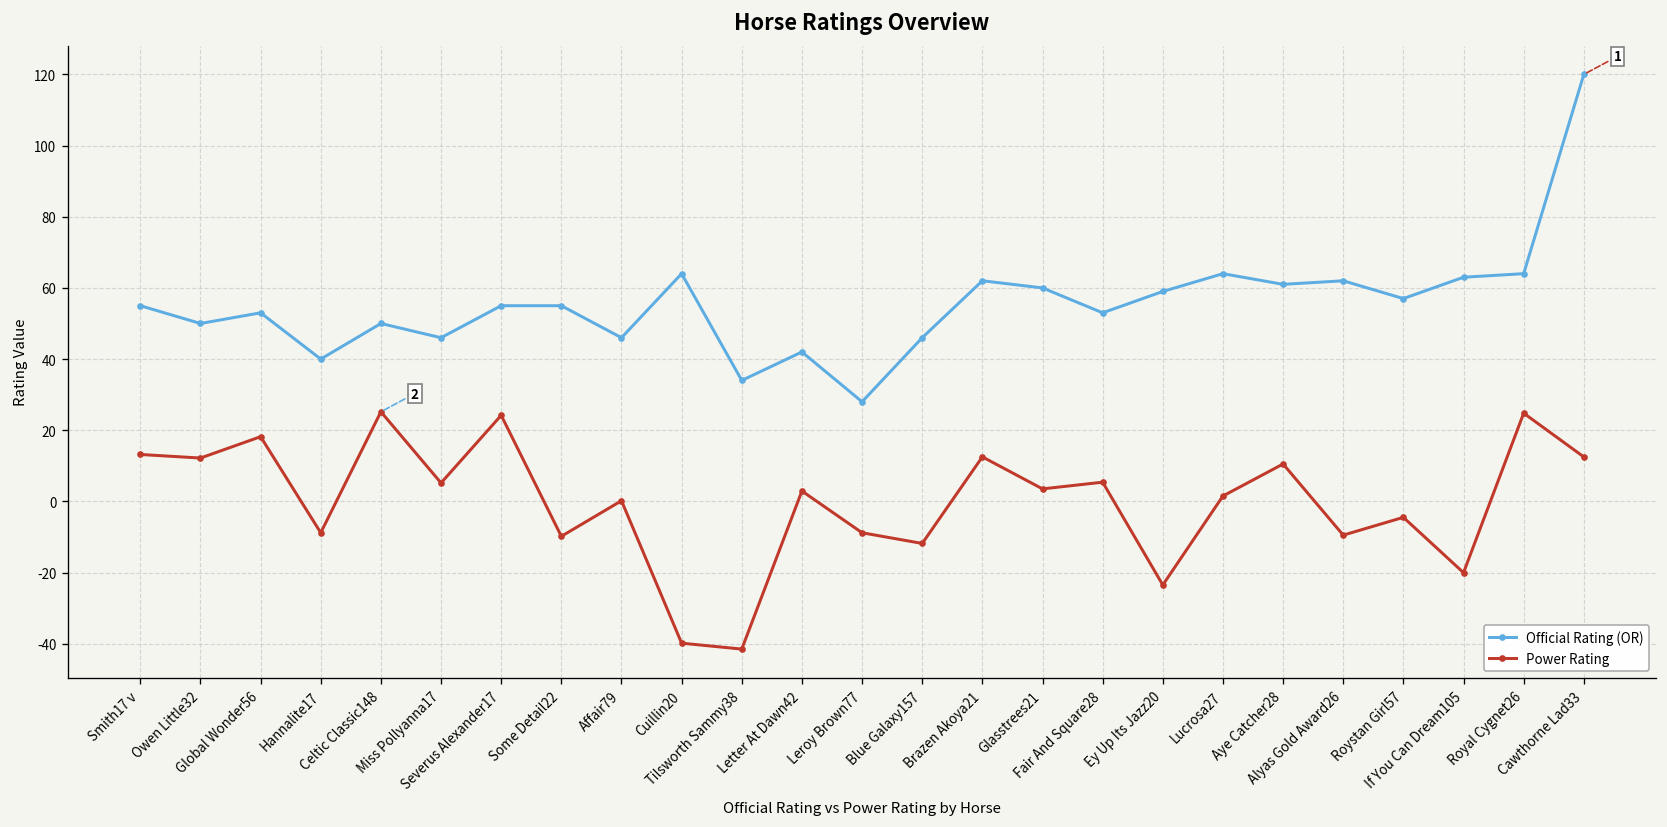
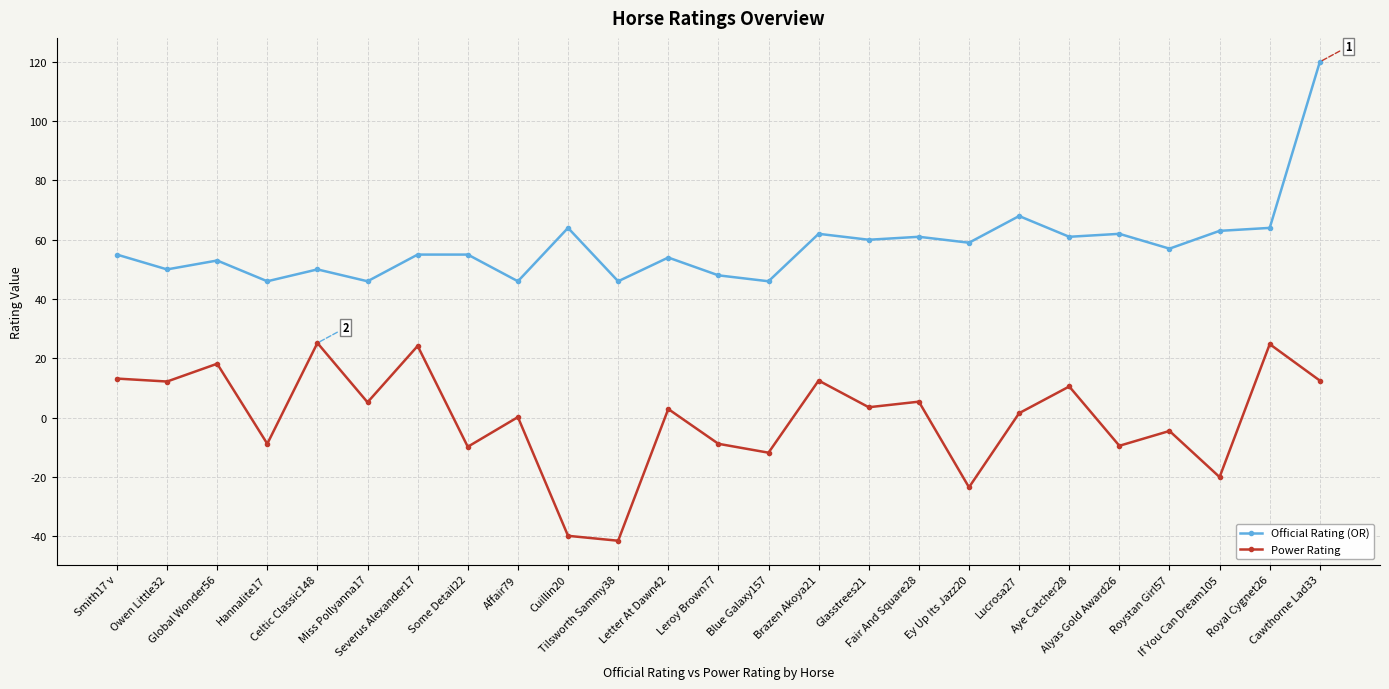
  {
    "Official Rating (OR)": {
      "Smith17 v": 55,
      "Owen Little32": 50,
      "Global Wonder56": 53,
-     "Hannalite17": 40,
+     "Hannalite17": 46,
      "Celtic Classic148": 50,
      "Miss Pollyanna17": 46,
      "Severus Alexander17": 55,
      "Some Detail22": 55,
      "Affair79": 46,
      "Cuillin20": 64,
-     "Tilsworth Sammy38": 34,
-     "Letter At Dawn42": 42,
-     "Leroy Brown77": 28,
+     "Tilsworth Sammy38": 46,
+     "Letter At Dawn42": 54,
+     "Leroy Brown77": 48,
      "Blue Galaxy157": 46,
      "Brazen Akoya21": 62,
      "Glasstrees21": 60,
-     "Fair And Square28": 53,
+     "Fair And Square28": 61,
      "Ey Up Its Jazz20": 59,
-     "Lucrosa27": 64,
+     "Lucrosa27": 68,
      "Aye Catcher28": 61,
      "Alyas Gold Award26": 62,
      "Roystan Girl57": 57,
      "If You Can Dream105": 63,
      "Royal Cygnet26": 64
    },
    "Power Rating": {
      "Smith17 v": 13,
      "Owen Little32": 12,
      "Global Wonder56": 18,
      "Hannalite17": -9,
      "Miss Pollyanna17": 5,
      "Severus Alexander17": 24,
      "Some Detail22": -10,
      "Affair79": 0,
      "Cuillin20": -40,
      "Tilsworth Sammy38": -42,
      "Letter At Dawn42": 3,
      "Leroy Brown77": -9,
      "Blue Galaxy157": -12,
      "Brazen Akoya21": 13,
      "Glasstrees21": 4,
      "Fair And Square28": 5,
      "Ey Up Its Jazz20": -23,
      "Lucrosa27": 2,
      "Aye Catcher28": 11,
      "Alyas Gold Award26": -9,
      "Roystan Girl57": -4,
      "If You Can Dream105": -20,
      "Royal Cygnet26": 25,
      "Cawthorne Lad33": 13
    }
  }
